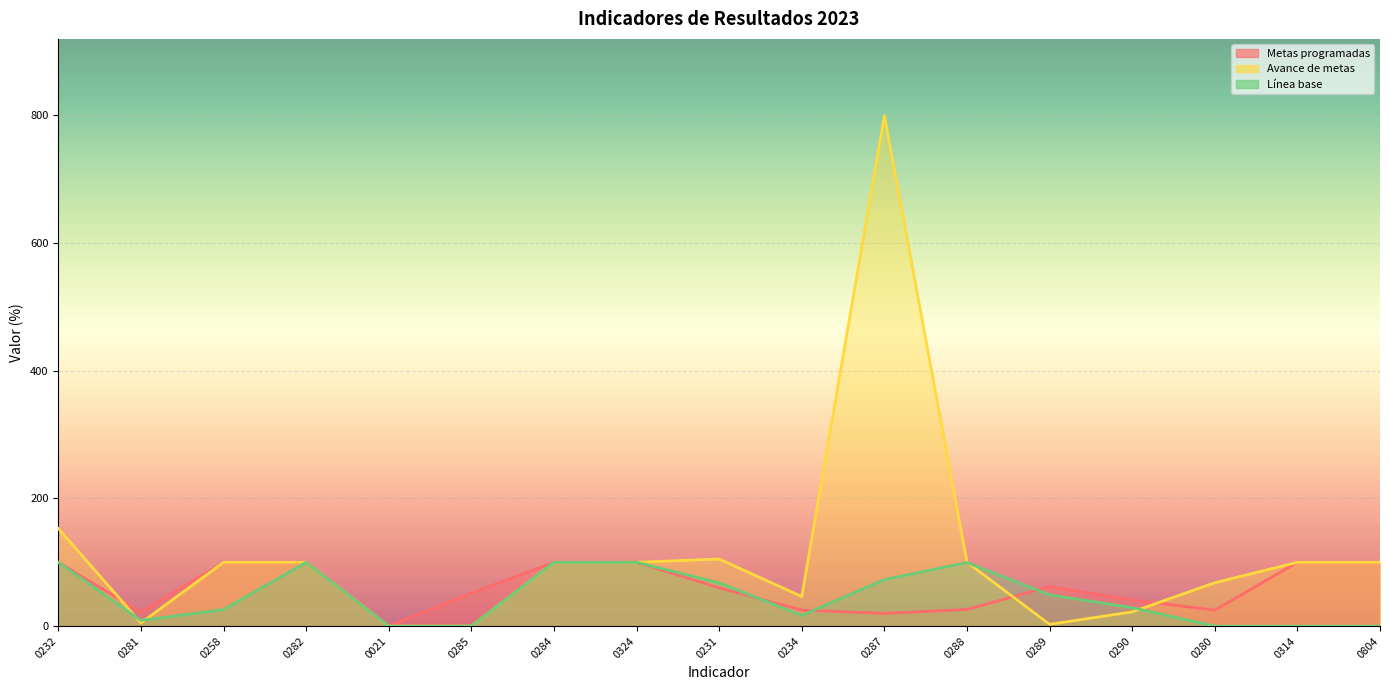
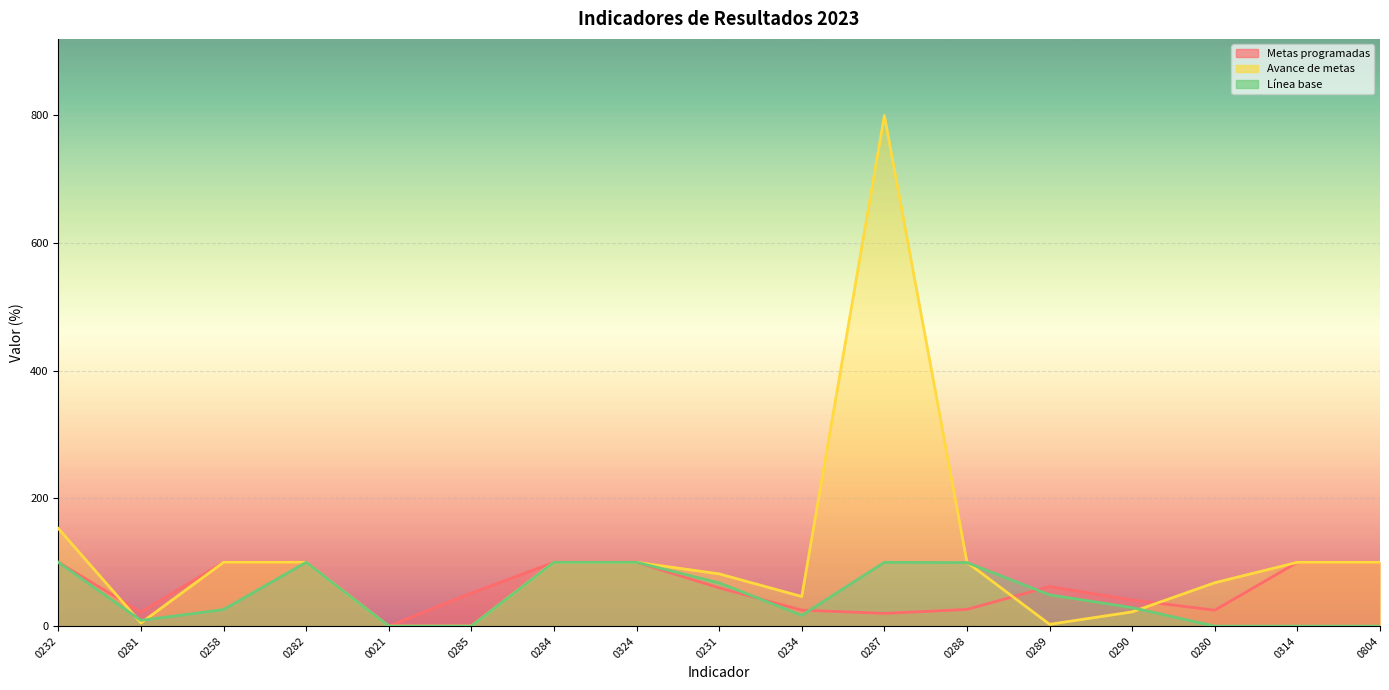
  {
    "Metas programadas": {
      "0281": 20,
      "0285": 50,
      "0231": 60,
      "0234": 30,
      "0287": 20,
      "0288": 30,
      "0289": 60,
      "0290": 40,
      "0280": 30
    },
    "Avance de metas": {
      "0232": 150,
      "0281": 10,
-     "0231": 110,
+     "0231": 80,
      "0234": 50,
      "0287": 800,
      "0289": 0,
      "0290": 20,
      "0280": 70
    },
    "Línea base": {
      "0281": 10,
      "0258": 30,
      "0231": 70,
      "0234": 20,
-     "0287": 70,
+     "0287": 100,
      "0289": 50,
      "0290": 30,
      "0280": 0,
      "0314": 0,
      "0804": 0
    }
  }
